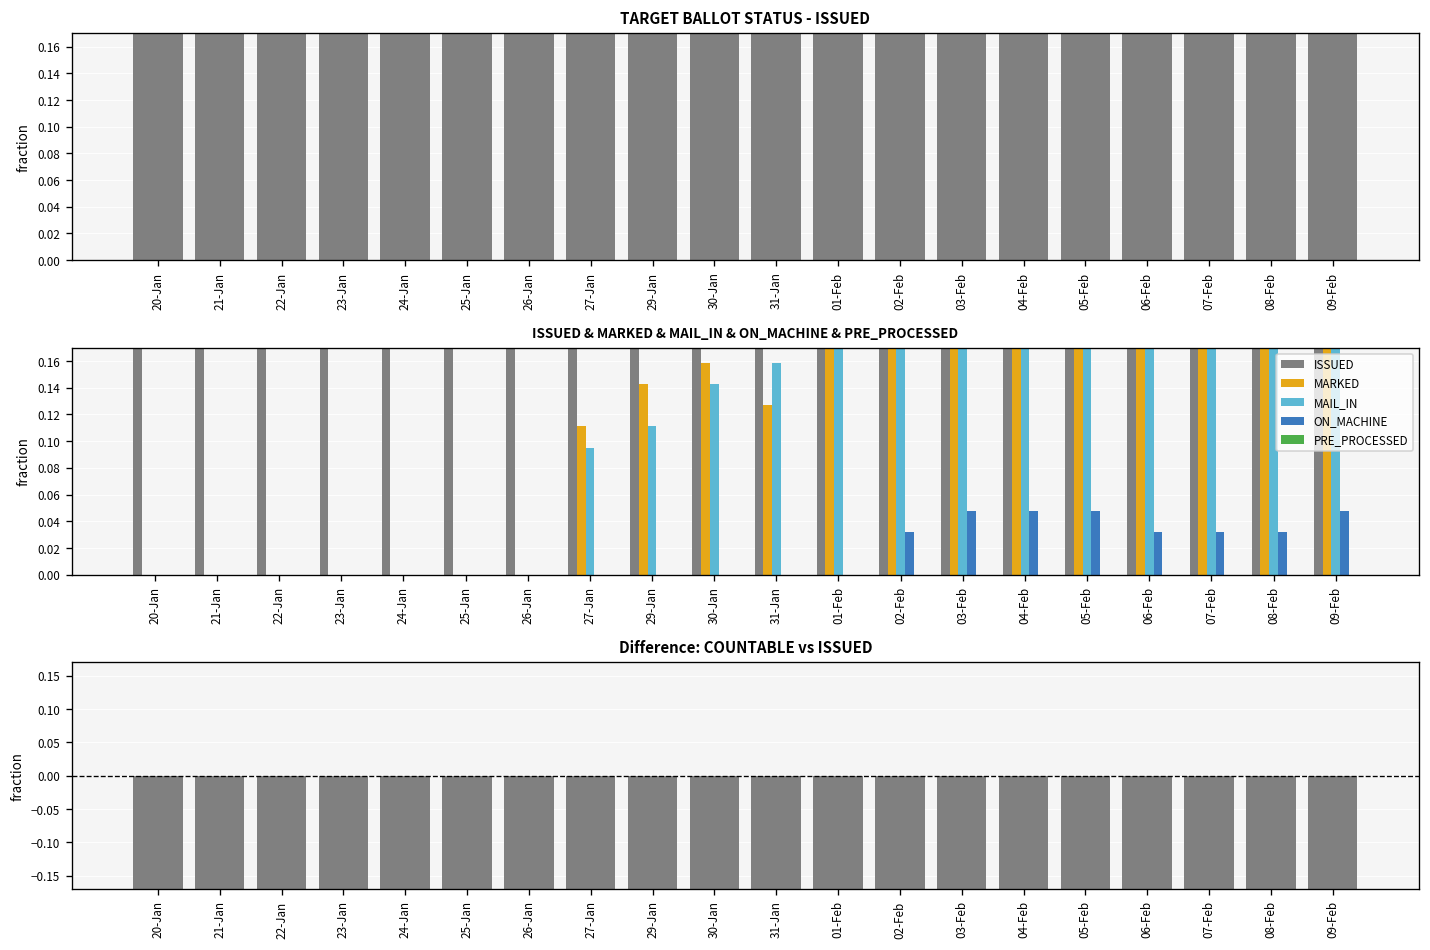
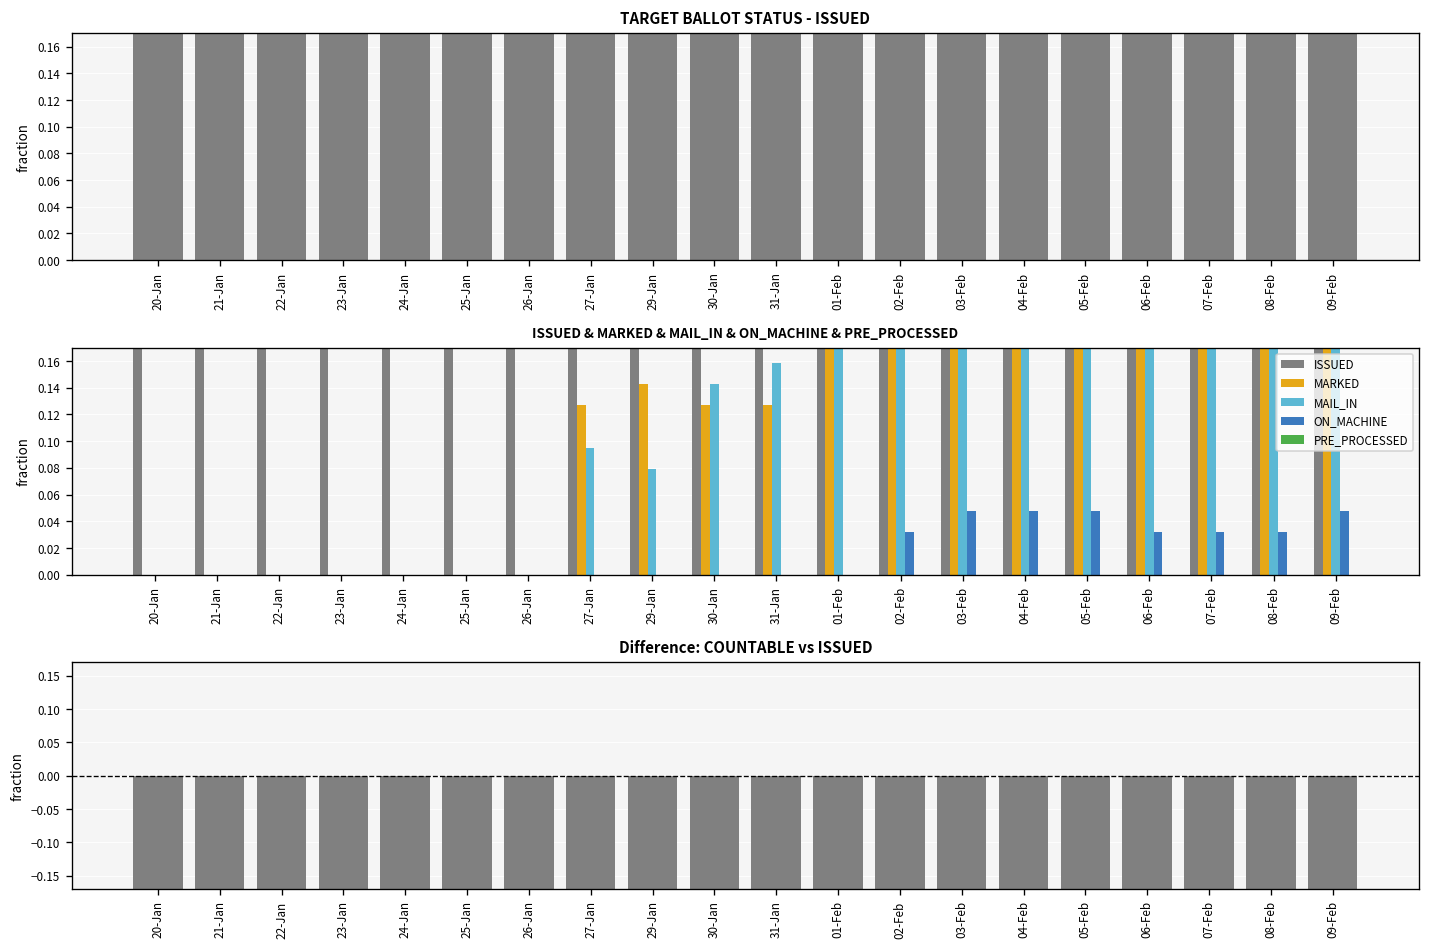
  {
    "ISSUED & MARKED & MAIL_IN & ON_MACHINE & PRE_PROCESSED": {
      "MARKED": {
        "20-Jan": 0.000,
        "21-Jan": 0.000,
        "22-Jan": 0.000,
        "23-Jan": 0.000,
        "24-Jan": 0.000,
        "25-Jan": 0.000,
        "26-Jan": 0.000,
-       "27-Jan": 0.111,
+       "27-Jan": 0.127,
        "29-Jan": 0.143,
-       "30-Jan": 0.159,
+       "30-Jan": 0.127,
        "31-Jan": 0.127
      },
      "MAIL_IN": {
        "20-Jan": 0.000,
        "21-Jan": 0.000,
        "22-Jan": 0.000,
        "23-Jan": 0.000,
        "24-Jan": 0.000,
        "25-Jan": 0.000,
        "26-Jan": 0.000,
        "27-Jan": 0.095,
-       "29-Jan": 0.111,
+       "29-Jan": 0.079,
        "30-Jan": 0.143,
        "31-Jan": 0.159
      },
      "ON_MACHINE": {
        "20-Jan": 0.000,
        "21-Jan": 0.000,
        "22-Jan": 0.000,
        "23-Jan": 0.000,
        "24-Jan": 0.000,
        "25-Jan": 0.000,
        "26-Jan": 0.000,
        "27-Jan": 0.000,
        "29-Jan": 0.000,
        "30-Jan": 0.000,
        "31-Jan": 0.000,
        "01-Feb": 0.000,
        "02-Feb": 0.032,
        "03-Feb": 0.048,
        "04-Feb": 0.048,
        "05-Feb": 0.048,
        "06-Feb": 0.032,
        "07-Feb": 0.032,
        "08-Feb": 0.032,
        "09-Feb": 0.048
      },
      "PRE_PROCESSED": {
        "20-Jan": 0.000,
        "21-Jan": 0.000,
        "22-Jan": 0.000,
        "23-Jan": 0.000,
        "24-Jan": 0.000,
        "25-Jan": 0.000,
        "26-Jan": 0.000,
        "27-Jan": 0.000,
        "29-Jan": 0.000,
        "30-Jan": 0.000,
        "31-Jan": 0.000,
        "01-Feb": 0.000,
        "02-Feb": 0.000,
        "03-Feb": 0.000,
        "04-Feb": 0.000,
        "05-Feb": 0.000,
        "06-Feb": 0.000,
        "07-Feb": 0.000,
        "08-Feb": 0.000,
        "09-Feb": 0.000
      }
    }
  }
